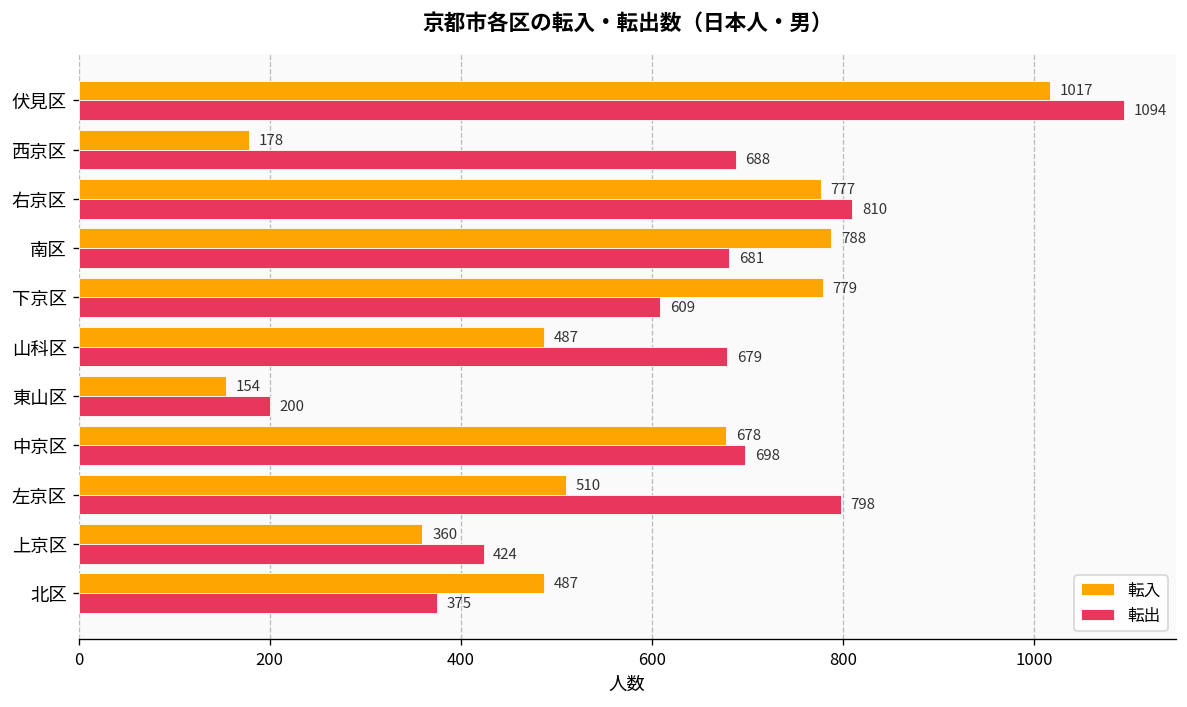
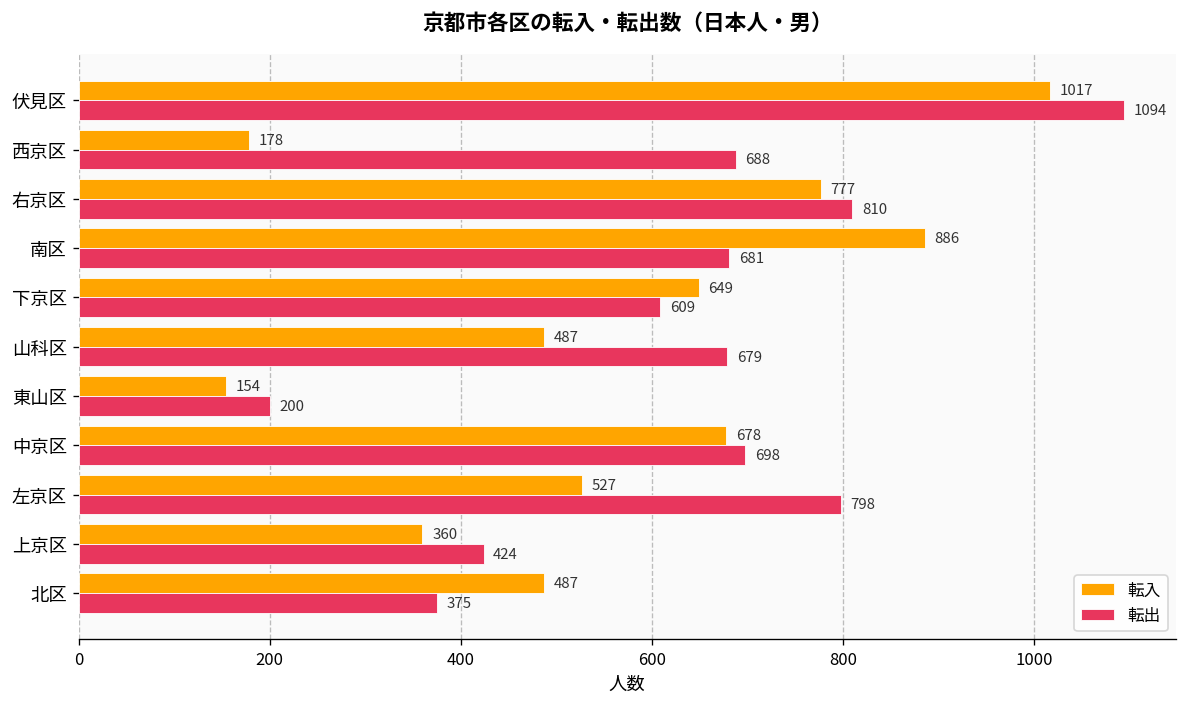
  {
    "転入": {
      "伏見区": 1017,
      "西京区": 178,
      "右京区": 777,
-     "南区": 788,
-     "下京区": 779,
+     "南区": 886,
+     "下京区": 649,
      "山科区": 487,
      "東山区": 154,
      "中京区": 678,
-     "左京区": 510,
+     "左京区": 527,
      "上京区": 360,
      "北区": 487
    },
    "転出": {
      "伏見区": 1094,
      "西京区": 688,
      "右京区": 810,
      "南区": 681,
      "下京区": 609,
      "山科区": 679,
      "東山区": 200,
      "中京区": 698,
      "左京区": 798,
      "上京区": 424,
      "北区": 375
    }
  }
